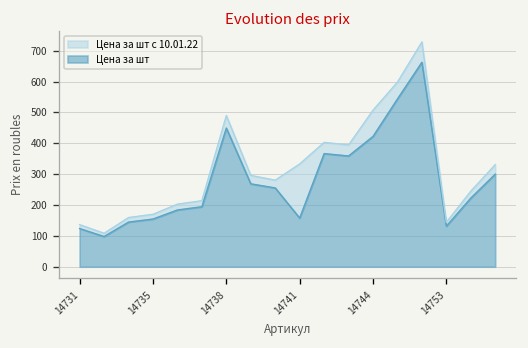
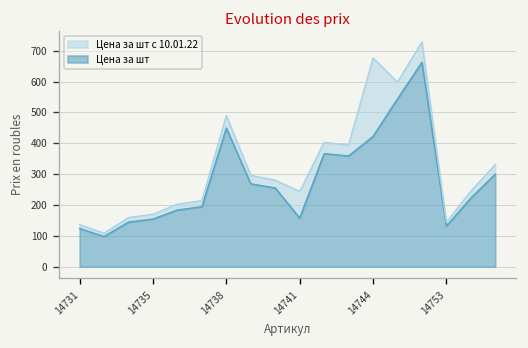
  {
    "Цена за шт": {
      "14731": 120,
      "14735": 150,
      "14738": 450,
      "14741": 160,
      "14744": 420,
      "14753": 130
    },
    "Цена за шт с 10.01.22": {
      "14731": 140,
      "14735": 170,
      "14738": 490,
-     "14741": 330,
-     "14744": 510,
+     "14741": 240,
+     "14744": 680,
      "14753": 140
    }
  }
